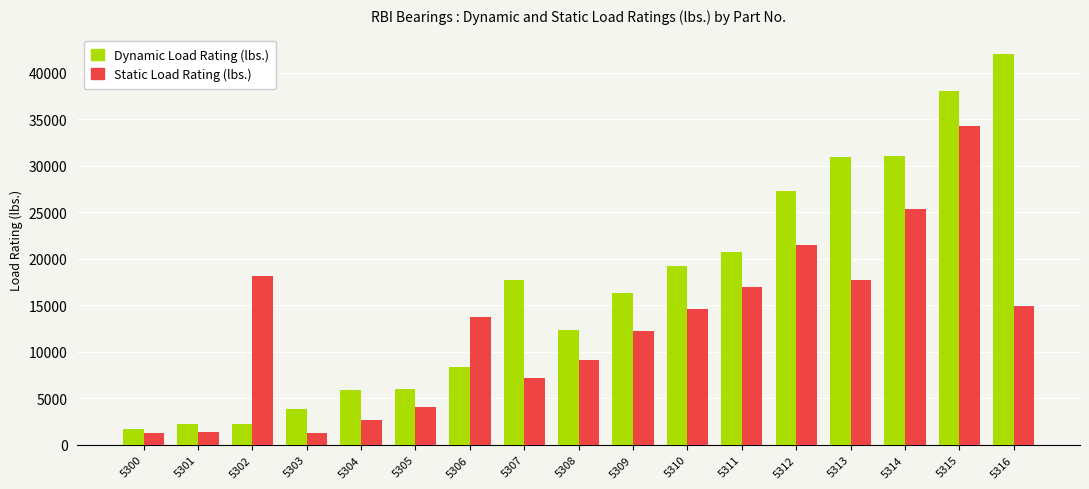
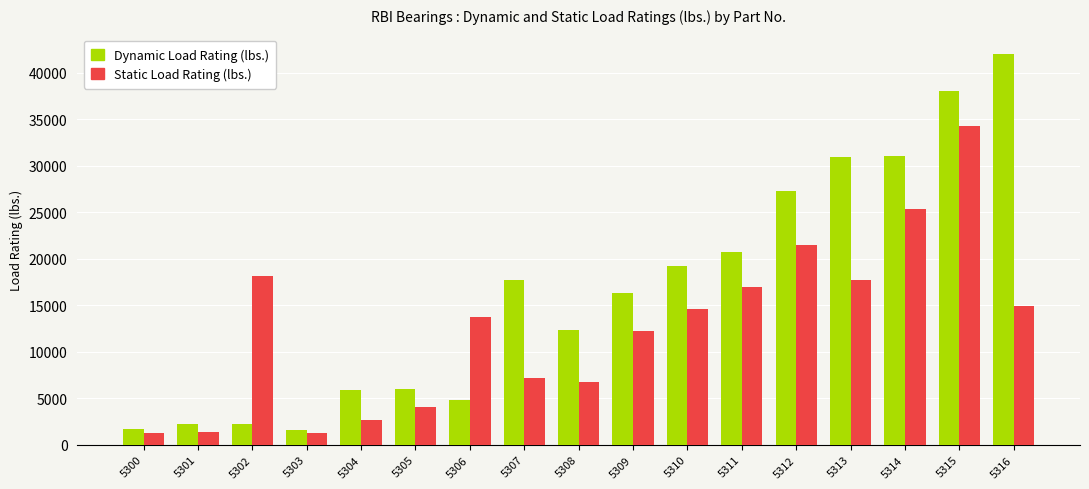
  {
    "Dynamic Load Rating (lbs.)": {
      "5300": 2000,
      "5301": 2000,
      "5302": 2000,
-     "5303": 4000,
+     "5303": 2000,
      "5304": 6000,
      "5305": 6000,
-     "5306": 8000,
+     "5306": 5000,
      "5307": 18000,
      "5308": 12000,
      "5309": 16000,
      "5310": 19000,
      "5311": 21000,
      "5312": 27000,
      "5313": 31000,
      "5314": 31000,
      "5315": 38000,
      "5316": 42000
    },
    "Static Load Rating (lbs.)": {
      "5300": 1000,
      "5301": 1000,
      "5302": 18000,
      "5303": 1000,
      "5304": 3000,
      "5305": 4000,
      "5306": 14000,
      "5307": 7000,
-     "5308": 9000,
+     "5308": 7000,
      "5309": 12000,
      "5310": 15000,
      "5311": 17000,
      "5312": 22000,
      "5313": 18000,
      "5314": 25000,
      "5315": 34000,
      "5316": 15000
    }
  }
